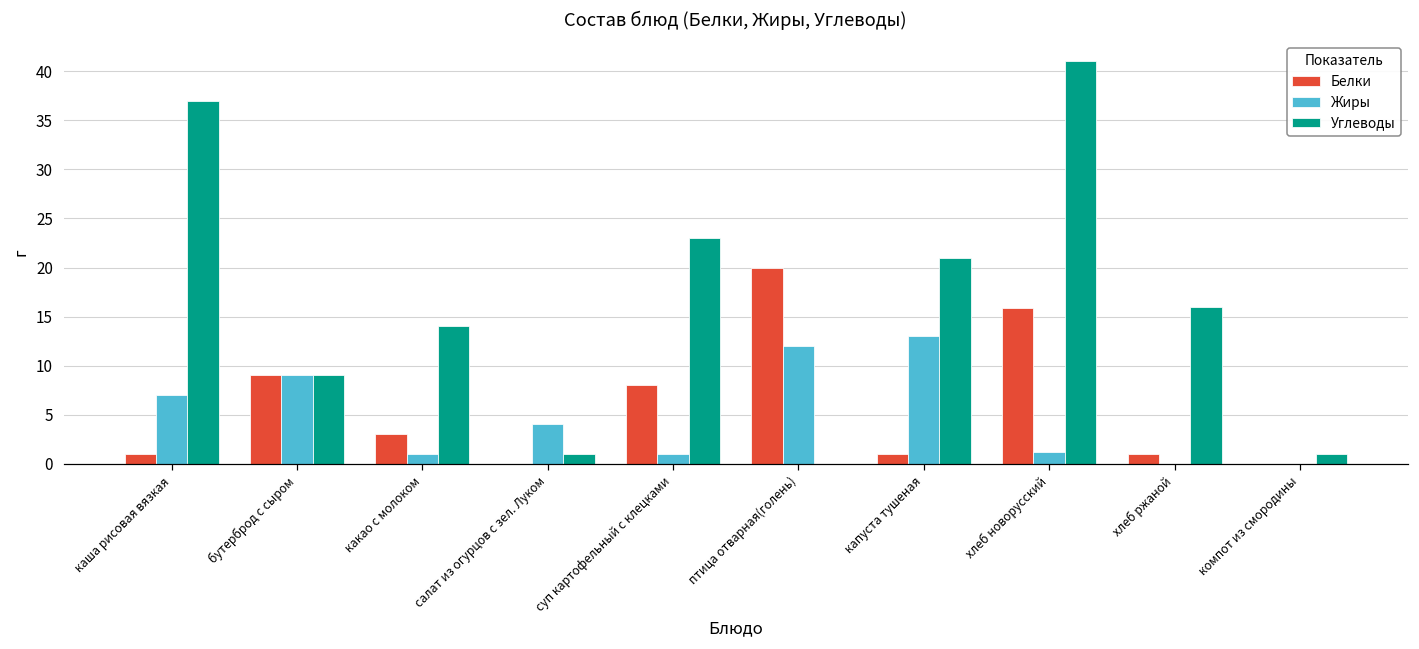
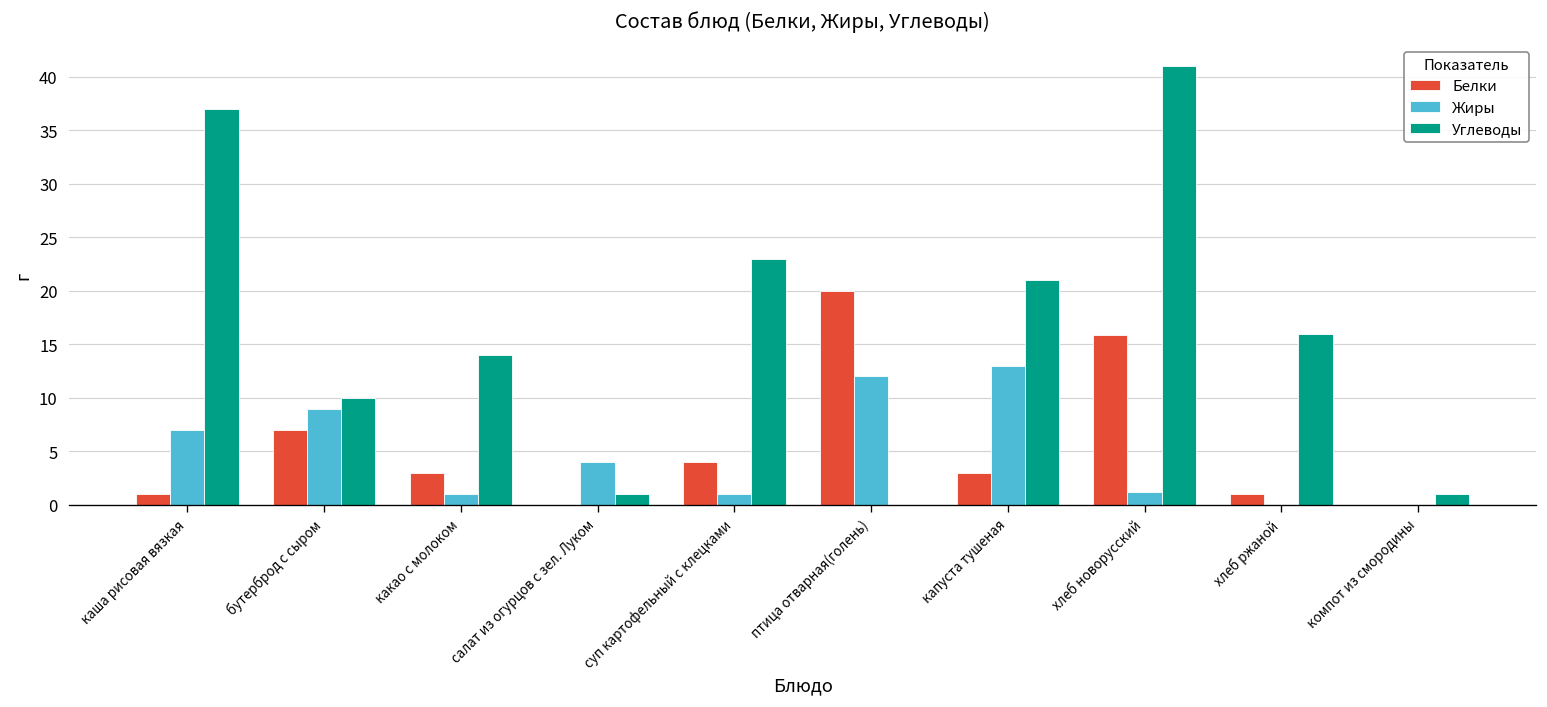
  {
    "Белки": {
      "каша рисовая вязкая": 1,
-     "бутерброд с сыром": 9,
+     "бутерброд с сыром": 7,
      "какао с молоком": 3,
      "салат из огурцов с зел. Луком": 0,
-     "суп картофельный с клецками": 8,
+     "суп картофельный с клецками": 4,
      "птица отварная(голень)": 20,
-     "капуста тушеная": 1,
+     "капуста тушеная": 3,
      "хлеб новорусский": 16,
      "хлеб ржаной": 1,
      "компот из смородины": 0
    },
    "Жиры": {
      "каша рисовая вязкая": 7,
      "бутерброд с сыром": 9,
      "какао с молоком": 1,
      "салат из огурцов с зел. Луком": 4,
      "суп картофельный с клецками": 1,
      "птица отварная(голень)": 12,
      "капуста тушеная": 13,
      "хлеб новорусский": 1,
      "хлеб ржаной": 0,
      "компот из смородины": 0
    },
    "Углеводы": {
      "каша рисовая вязкая": 37,
-     "бутерброд с сыром": 9,
+     "бутерброд с сыром": 10,
      "какао с молоком": 14,
      "салат из огурцов с зел. Луком": 1,
      "суп картофельный с клецками": 23,
      "птица отварная(голень)": 0,
      "капуста тушеная": 21,
      "хлеб новорусский": 41,
      "хлеб ржаной": 16,
      "компот из смородины": 1
    }
  }
